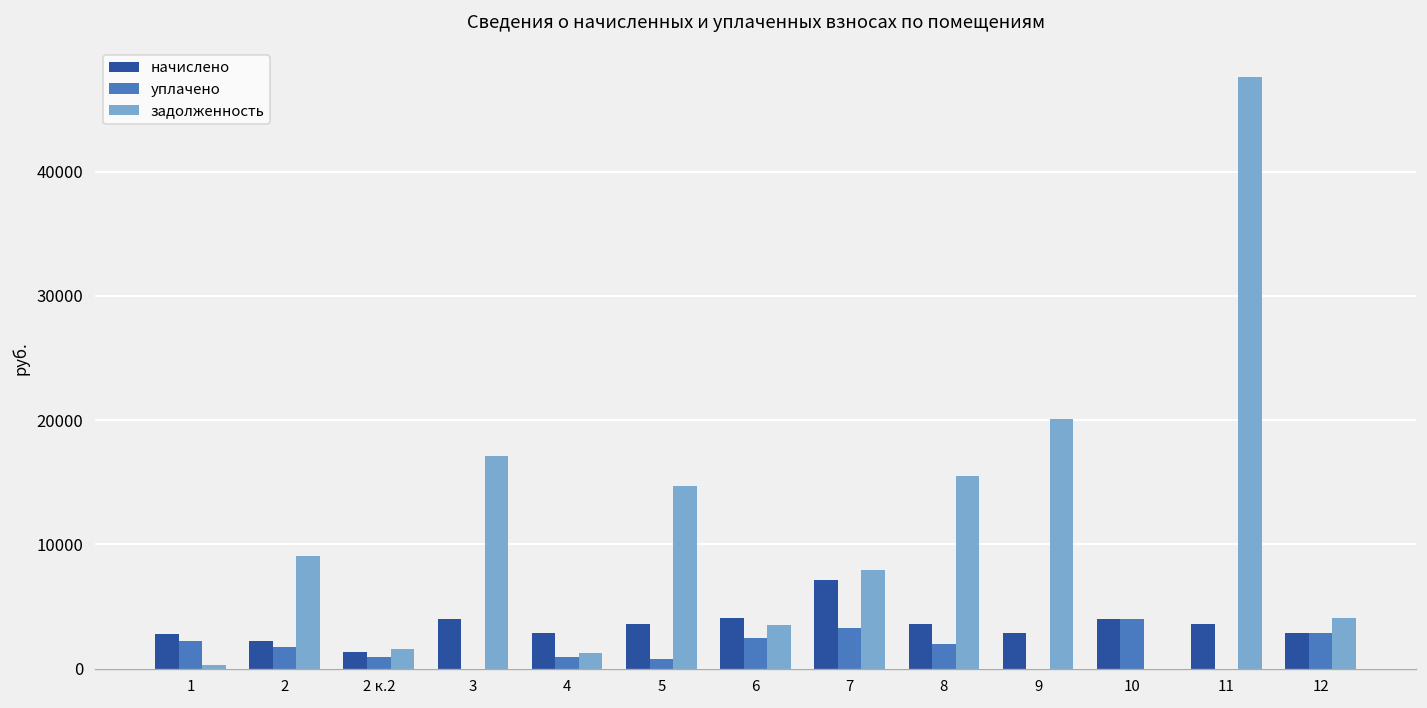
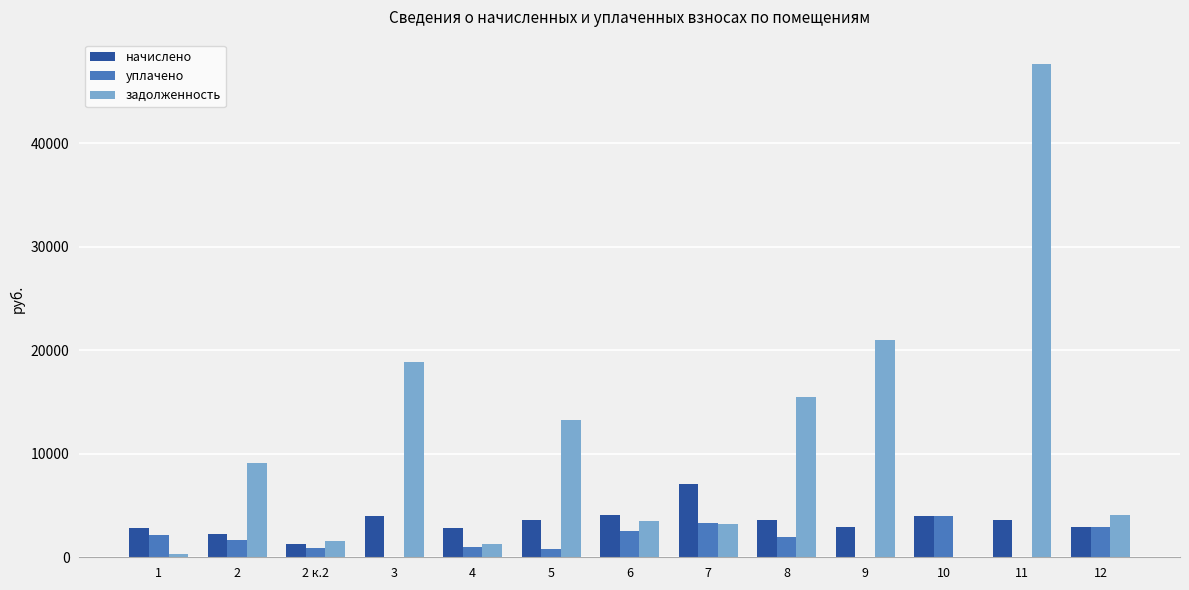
  {
    "задолженность": {
      "1": 300,
      "2": 9100,
      "2 к.2": 1600,
-     "3": 17100,
+     "3": 18900,
      "4": 1300,
-     "5": 14700,
+     "5": 13300,
      "6": 3500,
-     "7": 8000,
+     "7": 3200,
      "8": 15500,
-     "9": 20100,
+     "9": 20900,
      "10": 0,
      "11": 47600,
      "12": 4100
    }
  }
